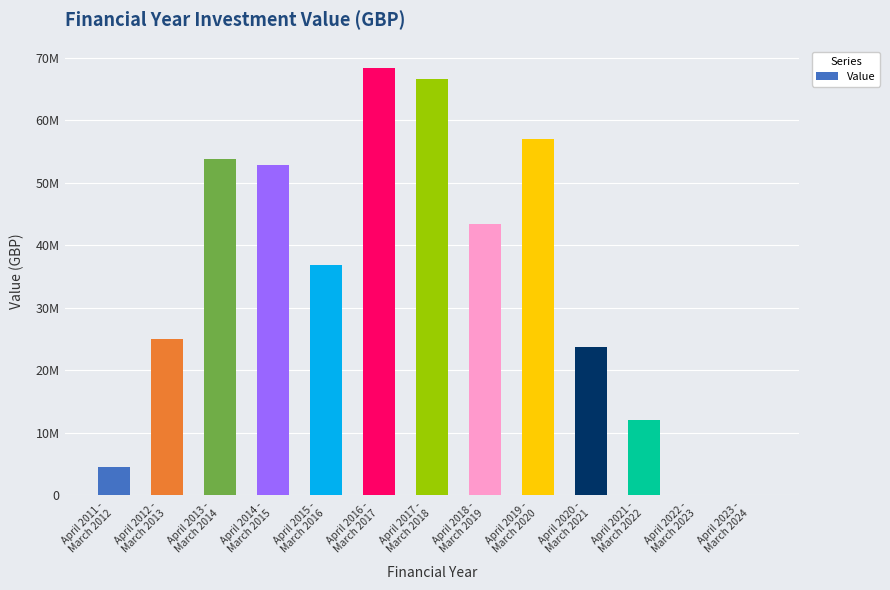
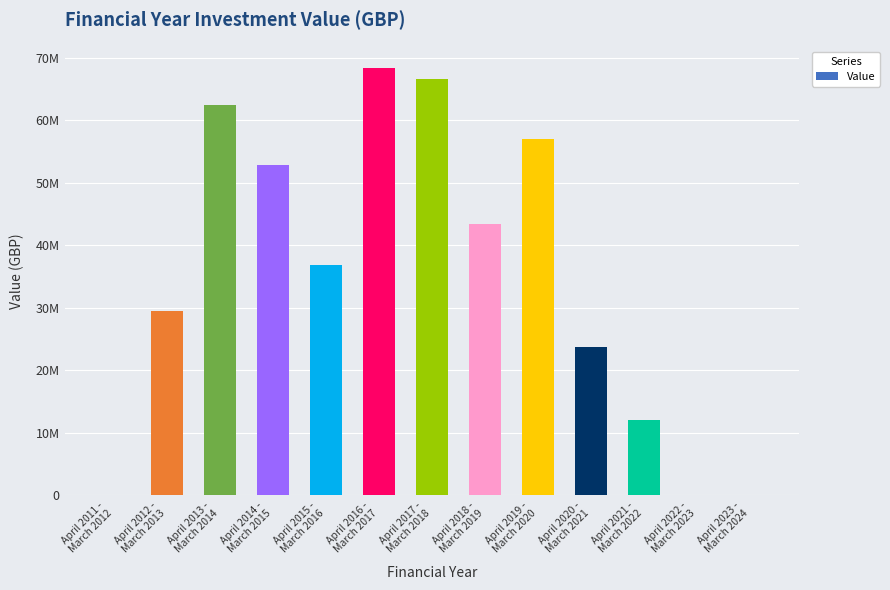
  {
-   "April 2011 - March 2012": 5000000,
-   "April 2012 - March 2013": 25000000,
-   "April 2013 - March 2014": 54000000,
+   "April 2011 - March 2012": 0,
+   "April 2012 - March 2013": 30000000,
+   "April 2013 - March 2014": 63000000,
    "April 2014 - March 2015": 53000000,
    "April 2015 - March 2016": 37000000,
    "April 2016 - March 2017": 68000000,
    "April 2017 - March 2018": 67000000,
    "April 2018 - March 2019": 43000000,
    "April 2019 - March 2020": 57000000,
    "April 2020 - March 2021": 24000000,
    "April 2021 - March 2022": 12000000,
    "April 2022 - March 2023": 0,
    "April 2023 - March 2024": 0
  }
